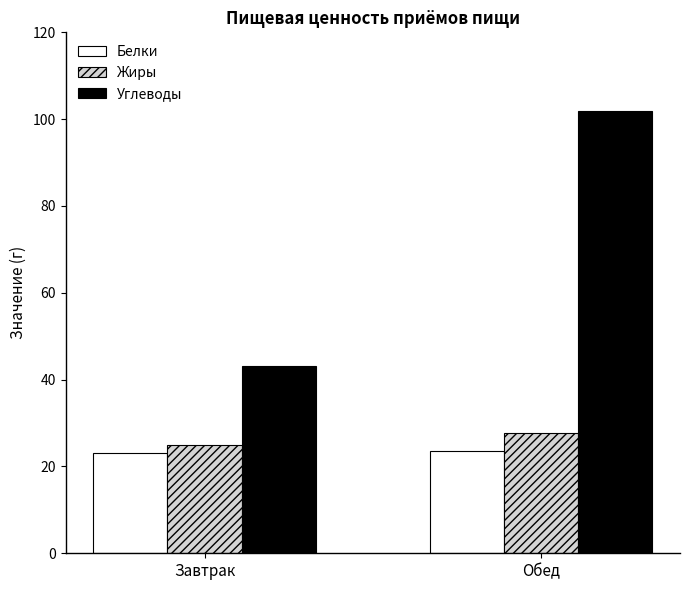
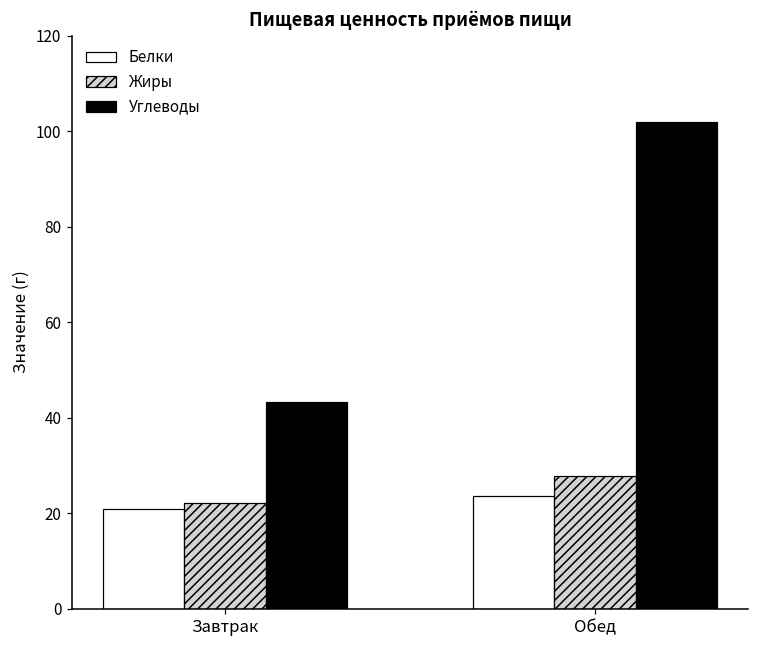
  {
    "Белки": {
-     "Завтрак": 23,
+     "Завтрак": 21,
      "Обед": 24
    },
    "Жиры": {
-     "Завтрак": 25,
+     "Завтрак": 22,
      "Обед": 28
    },
    "Углеводы": {
      "Завтрак": 43,
      "Обед": 102
    }
  }
